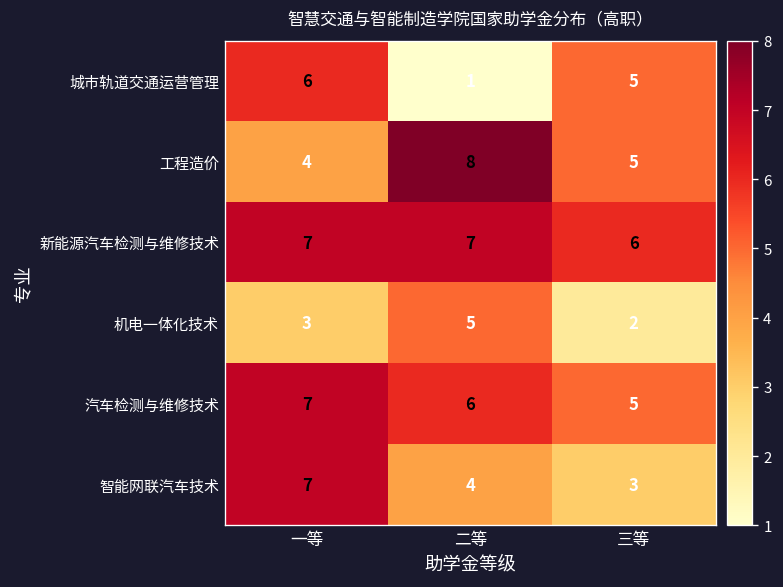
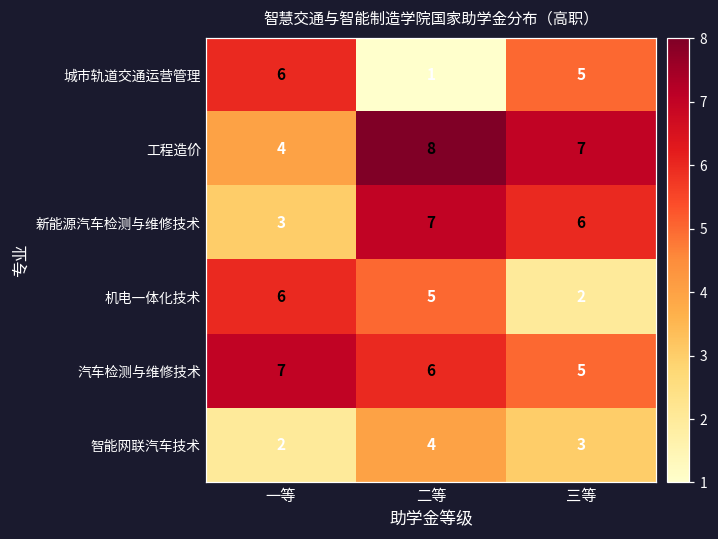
  {
    "城市轨道交通运营管理": {
      "一等": 6,
      "二等": 1,
      "三等": 5
    },
    "工程造价": {
      "一等": 4,
      "二等": 8,
-     "三等": 5
+     "三等": 7
    },
    "新能源汽车检测与维修技术": {
-     "一等": 7,
+     "一等": 3,
      "二等": 7,
      "三等": 6
    },
    "机电一体化技术": {
-     "一等": 3,
+     "一等": 6,
      "二等": 5,
      "三等": 2
    },
    "汽车检测与维修技术": {
      "一等": 7,
      "二等": 6,
      "三等": 5
    },
    "智能网联汽车技术": {
-     "一等": 7,
+     "一等": 2,
      "二等": 4,
      "三等": 3
    }
  }
